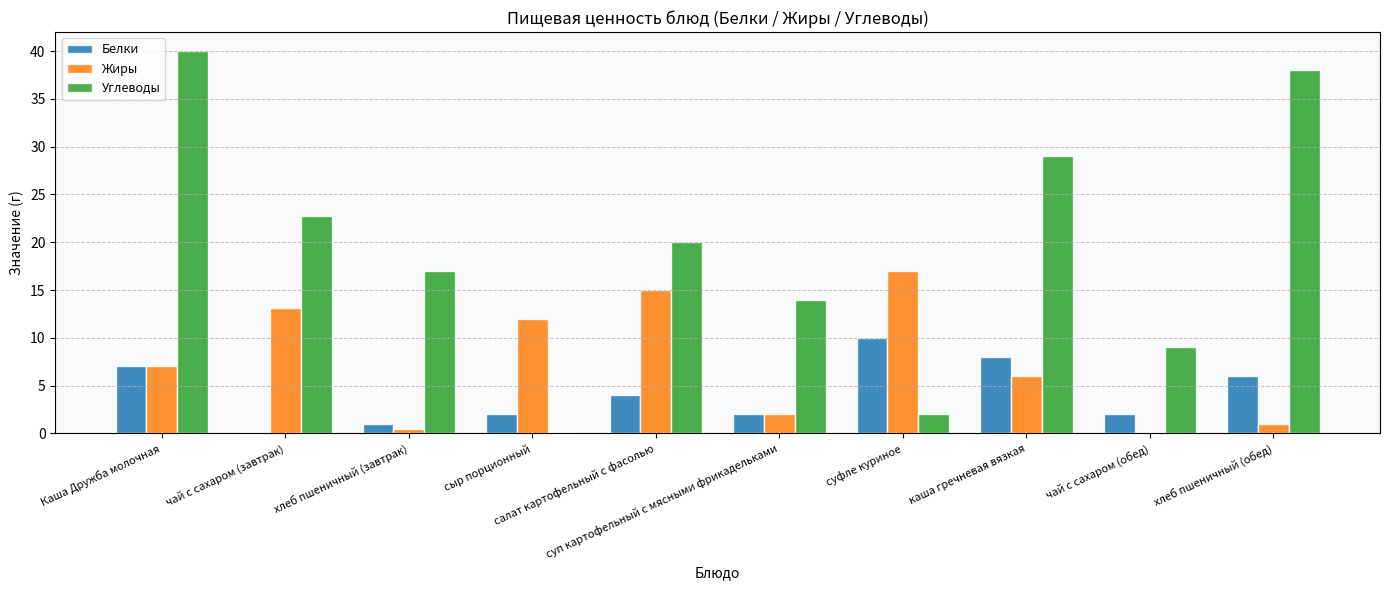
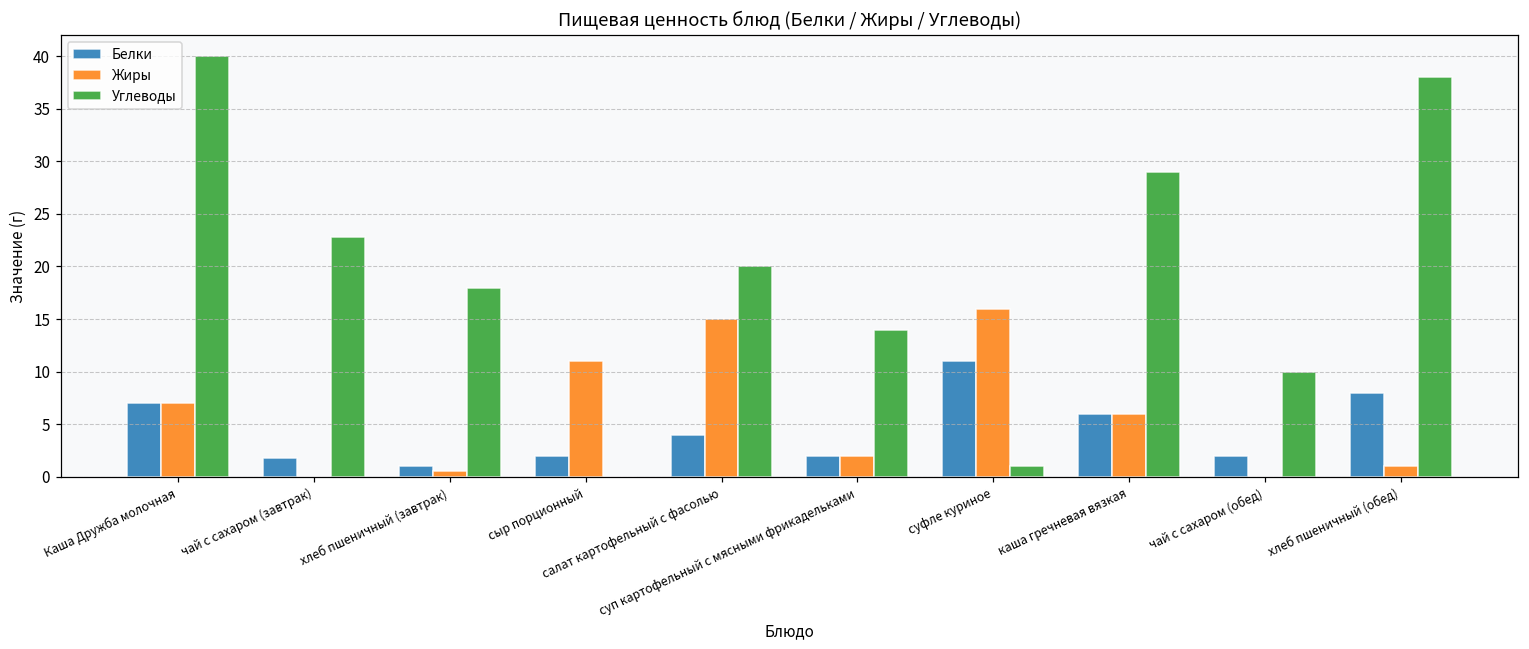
  {
    "Белки": {
      "Каша Дружба молочная": 7,
-     "чай с сахаром (завтрак)": 0,
+     "чай с сахаром (завтрак)": 2,
      "хлеб пшеничный (завтрак)": 1,
      "сыр порционный": 2,
      "салат картофельный с фасолью": 4,
      "суп картофельный с мясными фрикадельками": 2,
-     "суфле куриное": 10,
-     "каша гречневая вязкая": 8,
+     "суфле куриное": 11,
+     "каша гречневая вязкая": 6,
      "чай с сахаром (обед)": 2,
-     "хлеб пшеничный (обед)": 6
+     "хлеб пшеничный (обед)": 8
    },
    "Жиры": {
      "Каша Дружба молочная": 7,
-     "чай с сахаром (завтрак)": 13,
+     "чай с сахаром (завтрак)": 0,
      "хлеб пшеничный (завтрак)": 1,
-     "сыр порционный": 12,
+     "сыр порционный": 11,
      "салат картофельный с фасолью": 15,
      "суп картофельный с мясными фрикадельками": 2,
-     "суфле куриное": 17,
+     "суфле куриное": 16,
      "каша гречневая вязкая": 6,
      "чай с сахаром (обед)": 0,
      "хлеб пшеничный (обед)": 1
    },
    "Углеводы": {
      "Каша Дружба молочная": 40,
      "чай с сахаром (завтрак)": 23,
-     "хлеб пшеничный (завтрак)": 17,
+     "хлеб пшеничный (завтрак)": 18,
      "сыр порционный": 0,
      "салат картофельный с фасолью": 20,
      "суп картофельный с мясными фрикадельками": 14,
-     "суфле куриное": 2,
+     "суфле куриное": 1,
      "каша гречневая вязкая": 29,
-     "чай с сахаром (обед)": 9,
+     "чай с сахаром (обед)": 10,
      "хлеб пшеничный (обед)": 38
    }
  }
